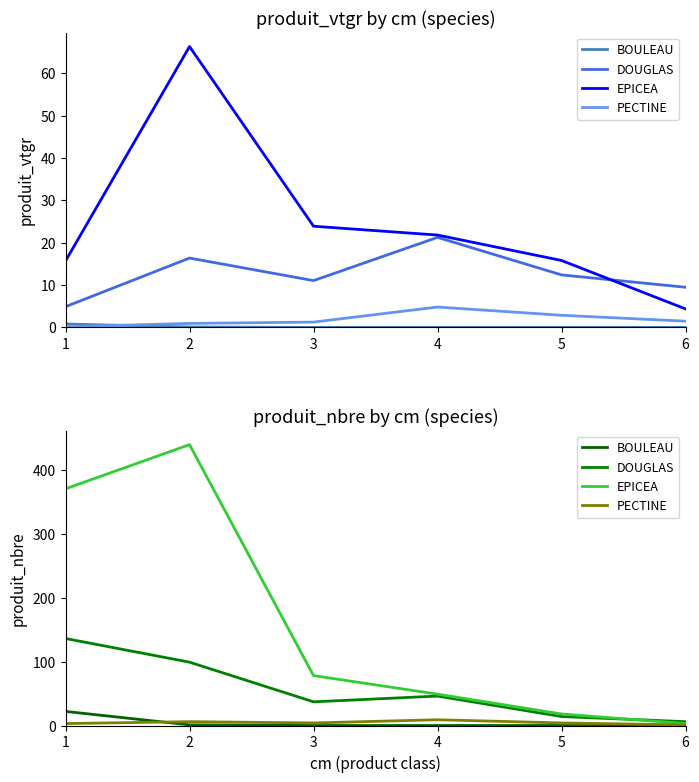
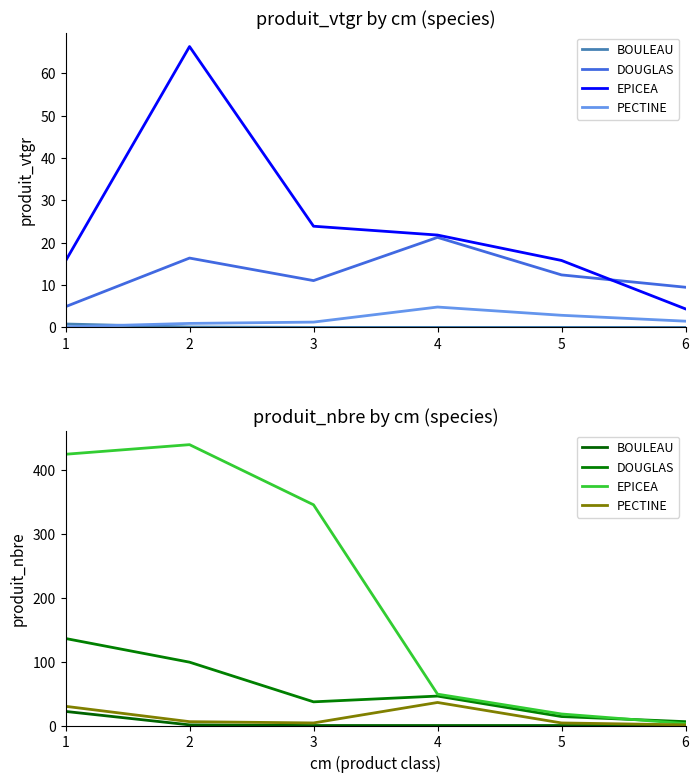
  {
    "produit_nbre by cm (species)": {
      "EPICEA": {
-       "1": 370,
+       "1": 420,
        "2": 440,
-       "3": 80,
+       "3": 350,
        "5": 20
      },
      "PECTINE": {
-       "1": 0,
+       "1": 30,
        "2": 10,
-       "4": 10
+       "4": 40
      }
    }
  }
